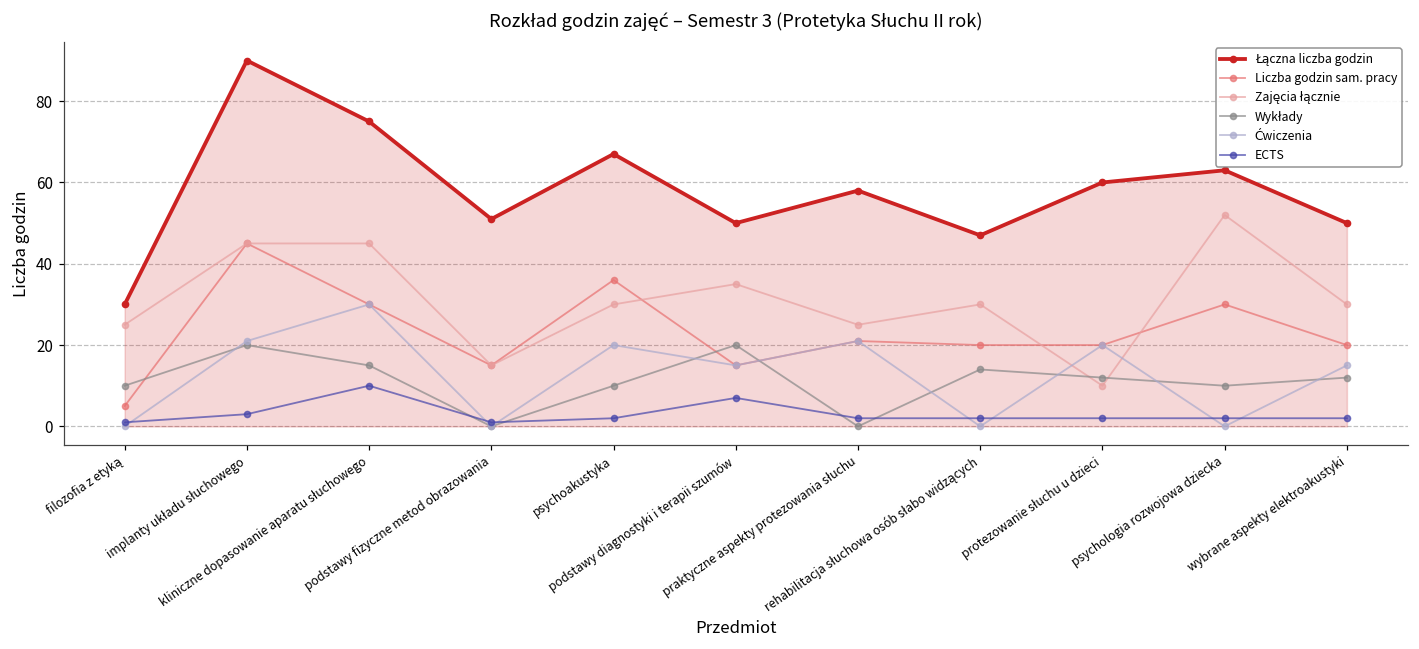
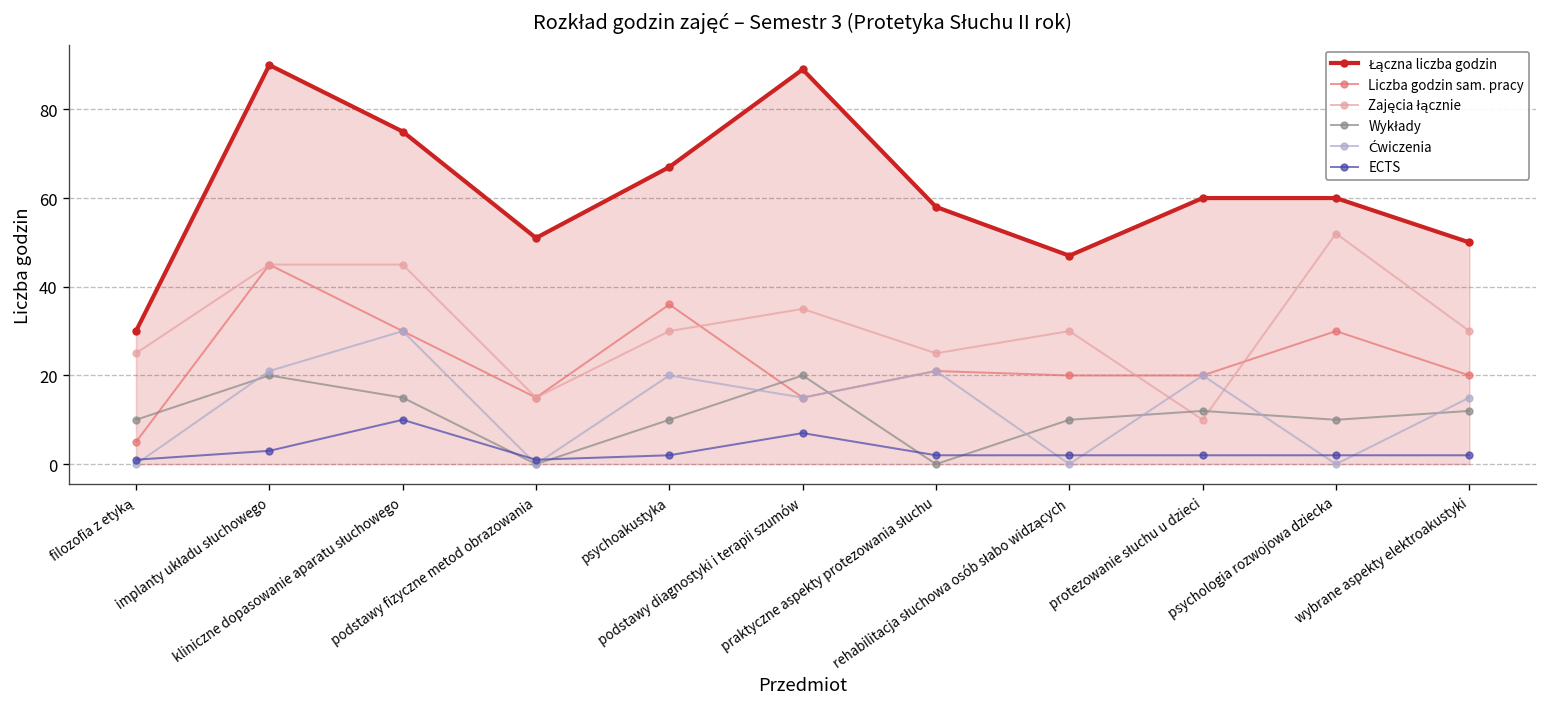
  {
    "Łączna liczba godzin": {
      "filozofia z etyką": 30,
      "implanty układu słuchowego": 90,
      "kliniczne dopasowanie aparatu słuchowego": 75,
      "podstawy fizyczne metod obrazowania": 51,
      "psychoakustyka": 67,
-     "podstawy diagnostyki i terapii szumów": 50,
+     "podstawy diagnostyki i terapii szumów": 89,
      "praktyczne aspekty protezowania słuchu": 58,
      "rehabilitacja słuchowa osób słabo widzących": 47,
      "protezowanie słuchu u dzieci": 60,
-     "psychologia rozwojowa dziecka": 63,
+     "psychologia rozwojowa dziecka": 60,
      "wybrane aspekty elektroakustyki": 50
    },
    "Liczba godzin sam. pracy": {
      "filozofia z etyką": 5,
      "psychoakustyka": 36,
      "rehabilitacja słuchowa osób słabo widzących": 20,
      "psychologia rozwojowa dziecka": 30,
      "wybrane aspekty elektroakustyki": 20
    },
    "Zajęcia łącznie": {
      "filozofia z etyką": 25,
      "kliniczne dopasowanie aparatu słuchowego": 45,
      "psychoakustyka": 30,
      "podstawy diagnostyki i terapii szumów": 35,
      "praktyczne aspekty protezowania słuchu": 25,
      "rehabilitacja słuchowa osób słabo widzących": 30,
      "protezowanie słuchu u dzieci": 10,
      "psychologia rozwojowa dziecka": 52,
      "wybrane aspekty elektroakustyki": 30
    },
    "Wykłady": {
      "filozofia z etyką": 10,
      "implanty układu słuchowego": 20,
      "kliniczne dopasowanie aparatu słuchowego": 15,
      "psychoakustyka": 10,
      "podstawy diagnostyki i terapii szumów": 20,
      "praktyczne aspekty protezowania słuchu": 0,
-     "rehabilitacja słuchowa osób słabo widzących": 14,
+     "rehabilitacja słuchowa osób słabo widzących": 10,
      "protezowanie słuchu u dzieci": 12,
      "psychologia rozwojowa dziecka": 10,
      "wybrane aspekty elektroakustyki": 12
    },
    "Ćwiczenia": {
      "filozofia z etyką": 0,
      "implanty układu słuchowego": 21,
      "psychoakustyka": 20,
      "rehabilitacja słuchowa osób słabo widzących": 0,
      "psychologia rozwojowa dziecka": 0,
      "wybrane aspekty elektroakustyki": 15
    },
    "ECTS": {
      "filozofia z etyką": 1,
      "implanty układu słuchowego": 3,
      "kliniczne dopasowanie aparatu słuchowego": 10,
      "podstawy fizyczne metod obrazowania": 1,
      "psychoakustyka": 2,
      "podstawy diagnostyki i terapii szumów": 7,
      "praktyczne aspekty protezowania słuchu": 2,
      "rehabilitacja słuchowa osób słabo widzących": 2,
      "protezowanie słuchu u dzieci": 2,
      "psychologia rozwojowa dziecka": 2,
      "wybrane aspekty elektroakustyki": 2
    }
  }
